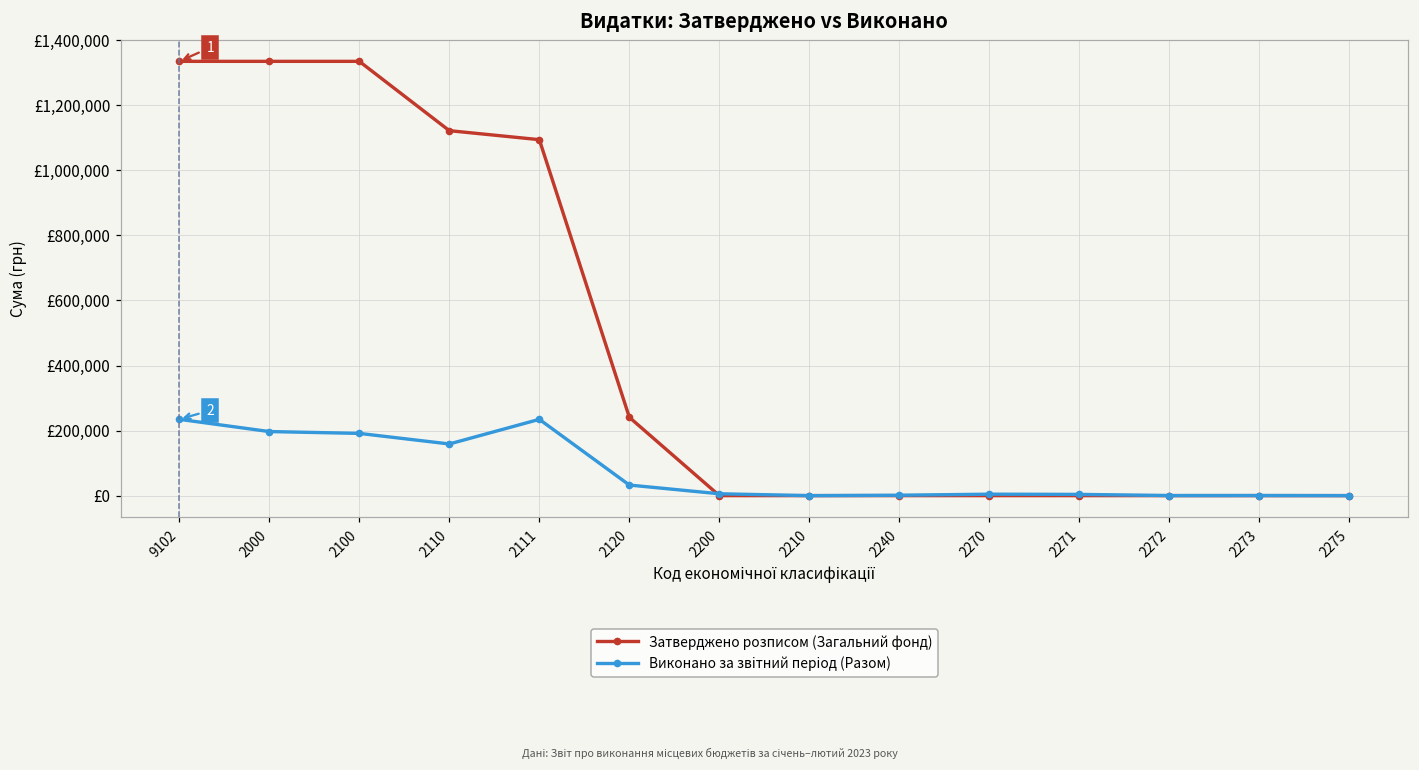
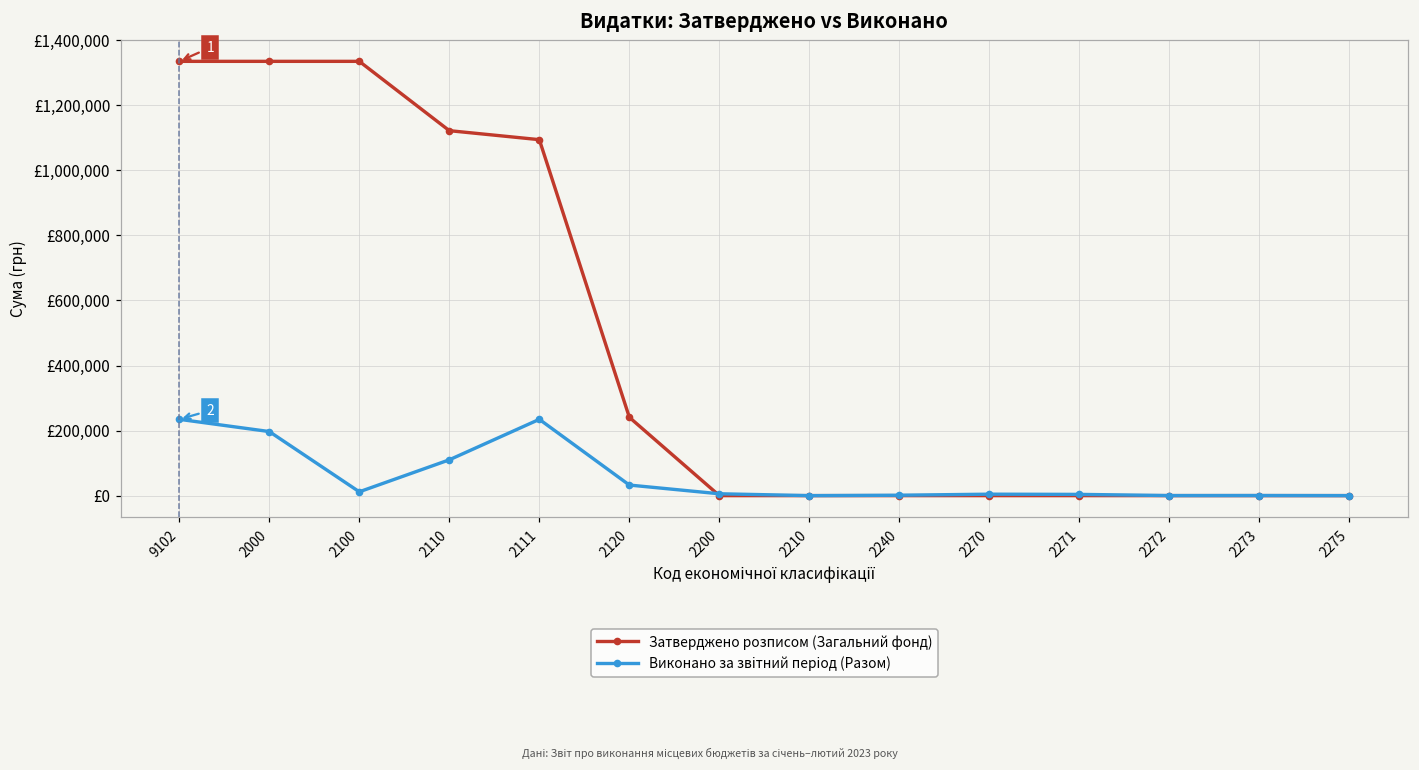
  {
    "Затверджено розписом (Загальний фонд)": {
      "2000": "£1,340,000",
      "2100": "£1,340,000",
      "2110": "£1,120,000",
      "2111": "£1,090,000",
      "2120": "£240,000"
    },
    "Виконано за звітний період (Разом)": {
      "2000": "£200,000",
-     "2100": "£190,000",
-     "2110": "£160,000",
+     "2100": "£10,000",
+     "2110": "£110,000",
      "2111": "£230,000",
      "2120": "£30,000"
    }
  }
